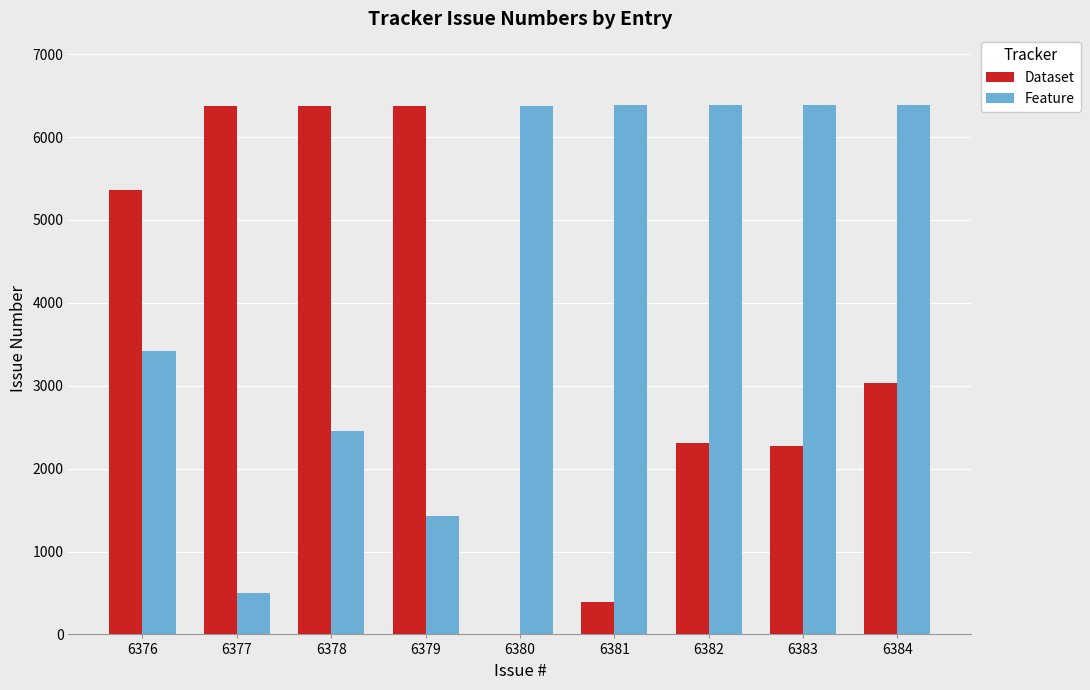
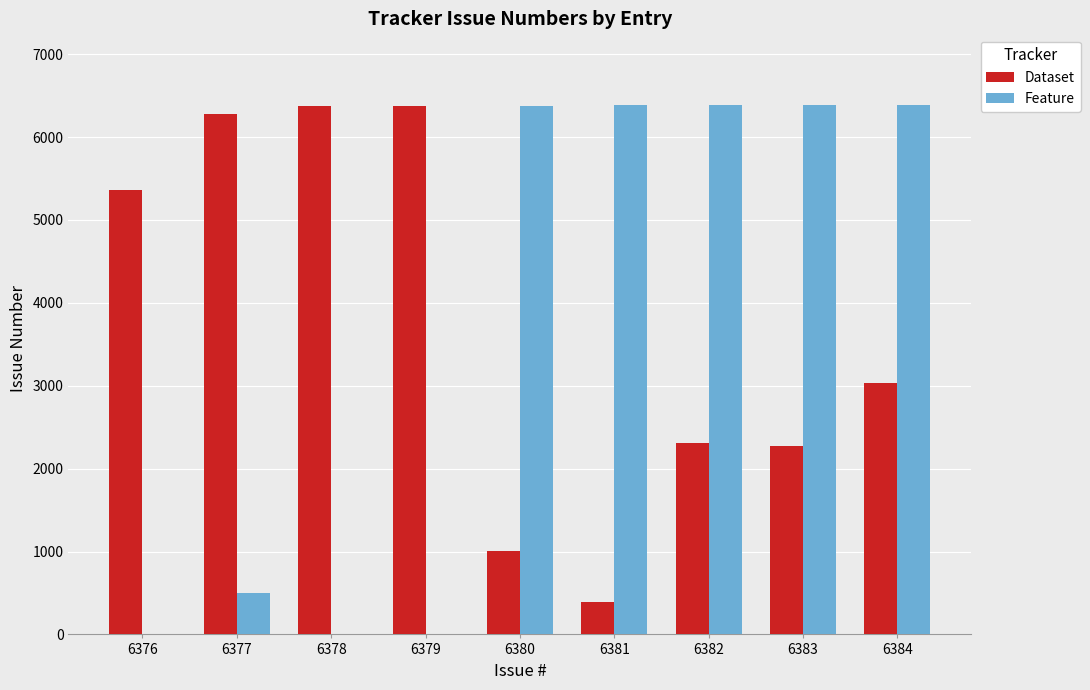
  {
    "Dataset": {
      "6376": 5400,
-     "6377": 6400,
+     "6377": 6300,
      "6378": 6400,
      "6379": 6400,
-     "6380": 0,
+     "6380": 1000,
      "6381": 400,
      "6382": 2300,
      "6383": 2300,
      "6384": 3000
    },
    "Feature": {
-     "6376": 3400,
+     "6376": 0,
      "6377": 500,
-     "6378": 2500,
-     "6379": 1400,
+     "6378": 0,
+     "6379": 0,
      "6380": 6400,
      "6381": 6400,
      "6382": 6400,
      "6383": 6400,
      "6384": 6400
    }
  }
